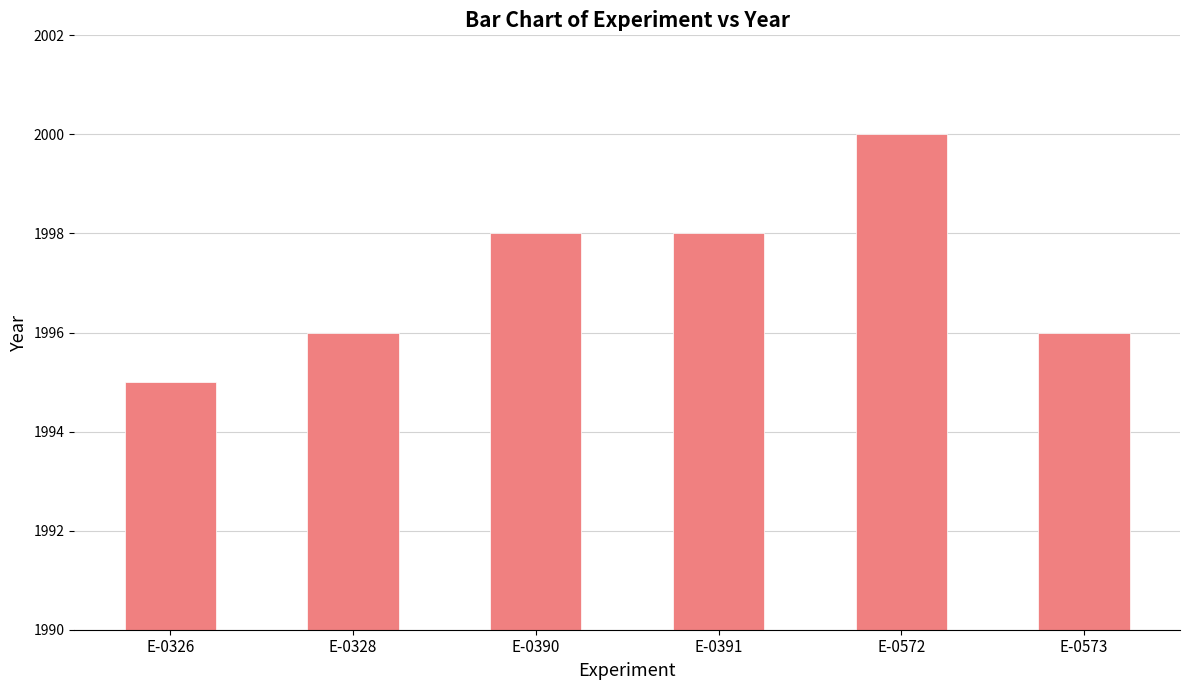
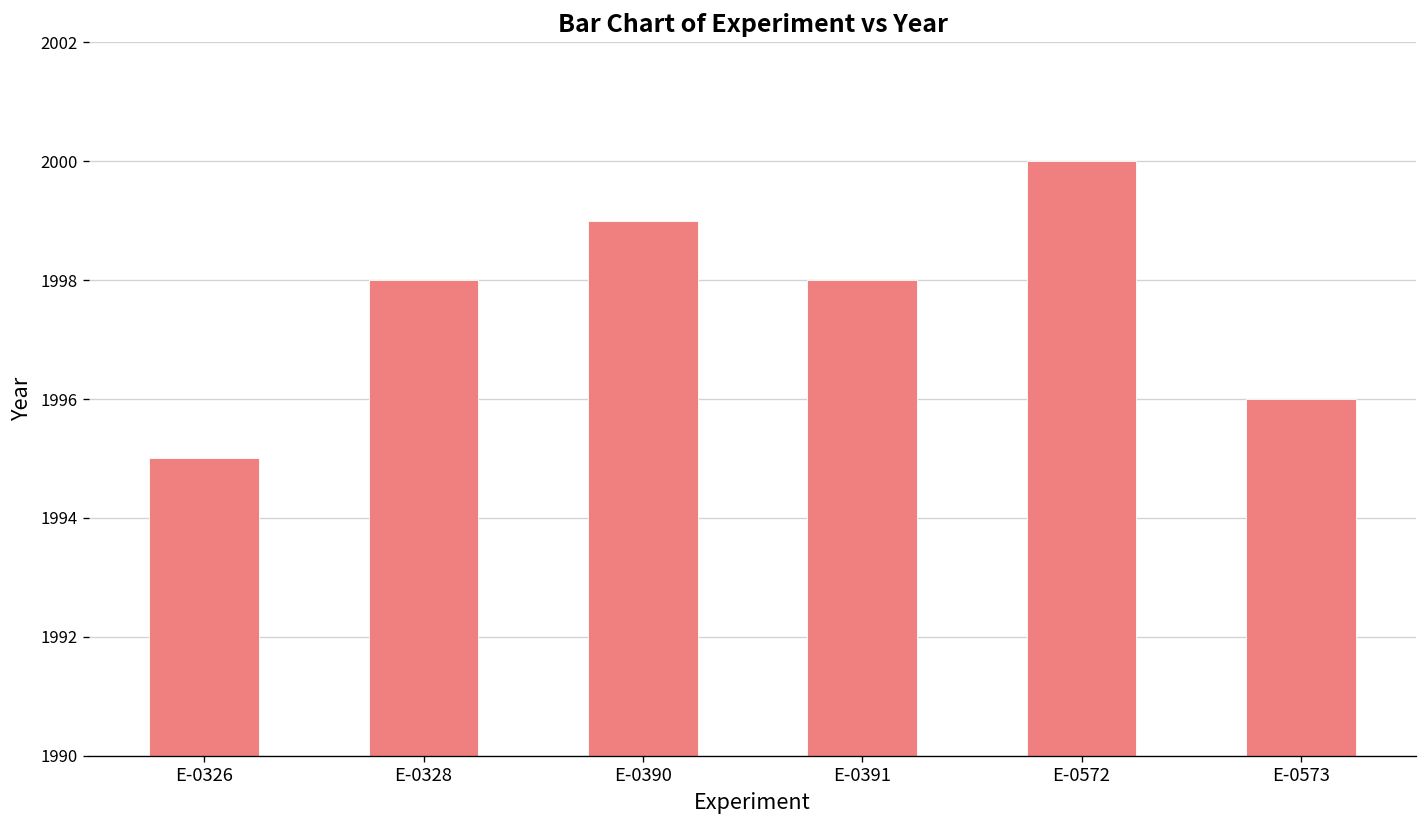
  {
    "E-0326": 1995,
-   "E-0328": 1996,
-   "E-0390": 1998,
+   "E-0328": 1998,
+   "E-0390": 1999,
    "E-0391": 1998,
    "E-0572": 2000,
    "E-0573": 1996
  }
